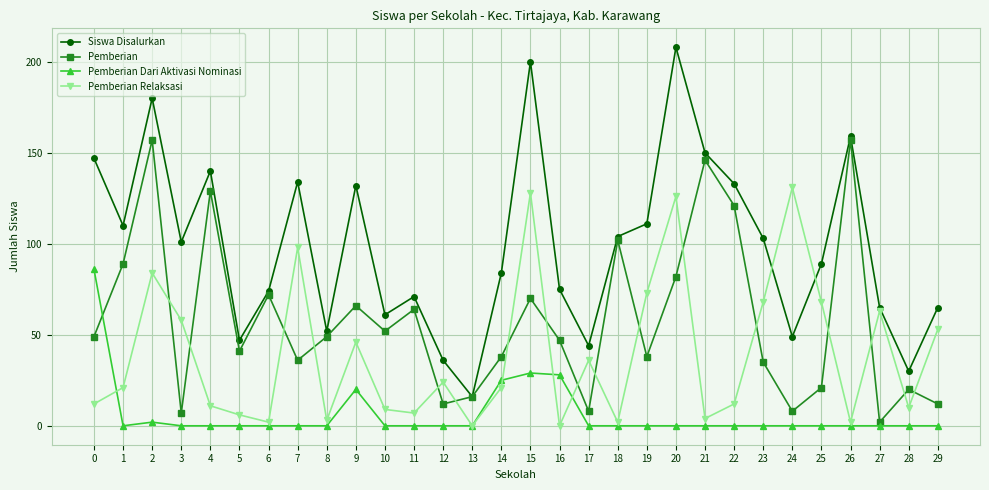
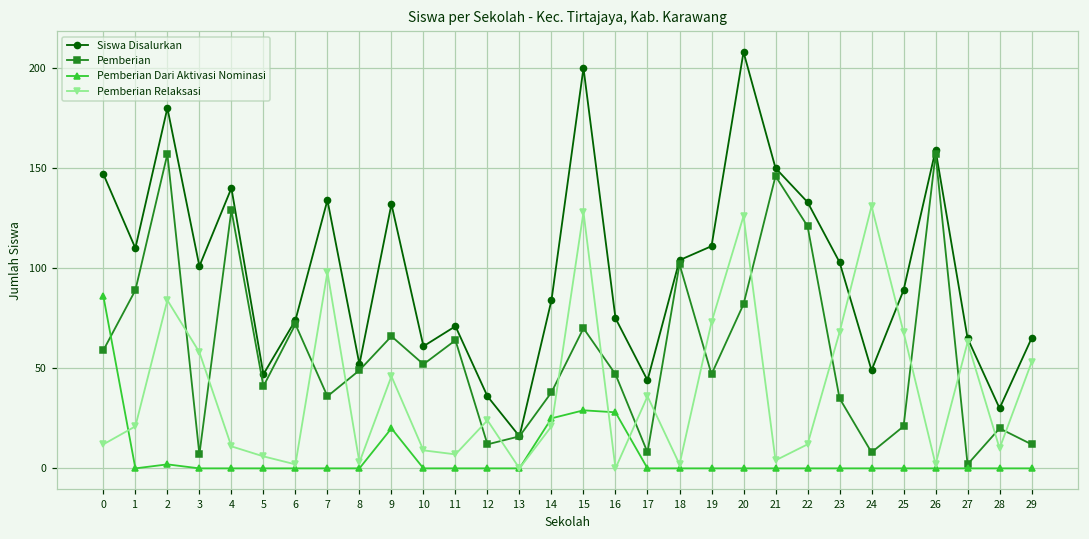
  {
    "Siswa Disalurkan": {
      "0": 147,
      "1": 110,
      "2": 180,
      "3": 101,
      "4": 140,
      "5": 47,
      "6": 74,
      "7": 134,
      "8": 52,
      "9": 132,
      "10": 61,
      "11": 71,
      "12": 36,
      "14": 84,
      "15": 200,
      "16": 75,
      "17": 44,
      "18": 104,
      "19": 111,
      "20": 208,
      "21": 150,
      "22": 133,
      "23": 103,
      "24": 49,
      "25": 89,
      "26": 159,
      "27": 65,
      "28": 30,
      "29": 65
    },
    "Pemberian": {
-     "0": 49,
+     "0": 59,
      "1": 89,
      "2": 157,
      "3": 7,
      "4": 129,
      "5": 41,
      "6": 72,
      "7": 36,
      "8": 49,
      "9": 66,
      "10": 52,
      "11": 64,
      "12": 12,
      "14": 38,
      "15": 70,
      "16": 47,
      "17": 8,
      "18": 102,
-     "19": 38,
+     "19": 47,
      "20": 82,
      "21": 146,
      "22": 121,
      "23": 35,
      "24": 8,
      "25": 21,
      "26": 157,
      "27": 2,
      "28": 20,
      "29": 12
    },
    "Pemberian Dari Aktivasi Nominasi": {
      "0": 86,
      "1": 0,
      "2": 2,
      "3": 0,
      "4": 0,
      "5": 0,
      "6": 0,
      "7": 0,
      "8": 0,
      "9": 20,
      "10": 0,
      "11": 0,
      "12": 0,
      "14": 25,
      "15": 29,
      "16": 28,
      "17": 0,
      "18": 0,
      "19": 0,
      "20": 0,
      "21": 0,
      "22": 0,
      "23": 0,
      "24": 0,
      "25": 0,
      "26": 0,
      "27": 0,
      "28": 0,
      "29": 0
    },
    "Pemberian Relaksasi": {
      "0": 12,
      "1": 21,
      "2": 84,
      "3": 58,
      "4": 11,
      "5": 6,
      "6": 2,
      "7": 98,
      "8": 3,
      "9": 46,
      "10": 9,
      "11": 7,
      "12": 24,
      "14": 21,
      "15": 128,
      "16": 0,
      "17": 36,
      "18": 2,
      "19": 73,
      "20": 126,
      "21": 4,
      "22": 12,
      "23": 68,
      "24": 131,
      "25": 68,
      "26": 2,
      "27": 63,
      "28": 10,
      "29": 53
    }
  }
